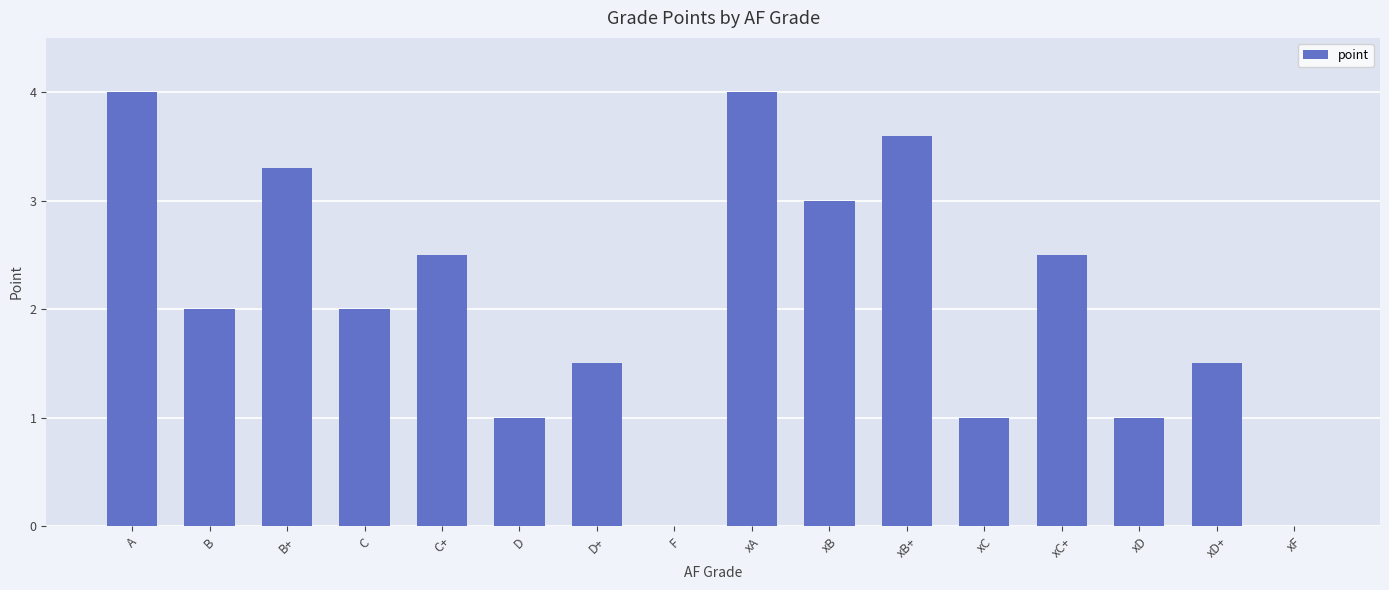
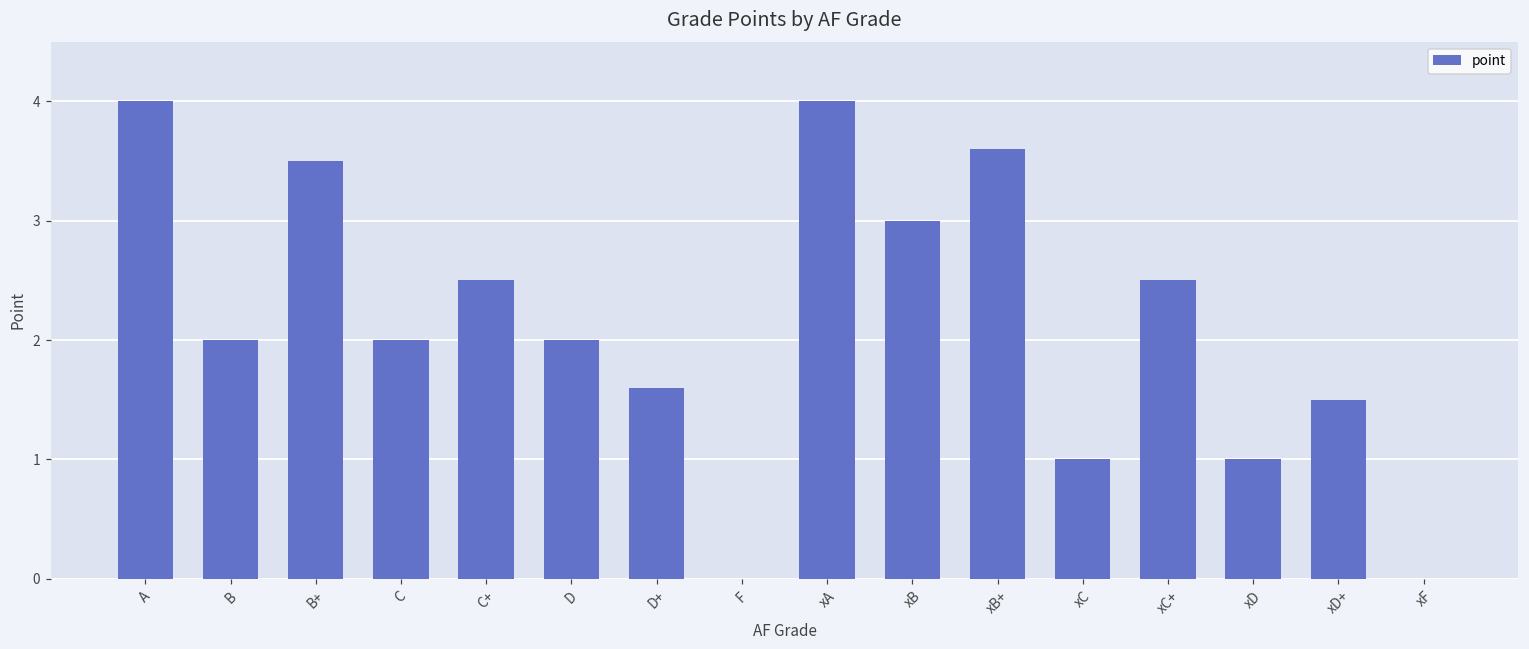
  {
    "A": 4.0,
    "B": 2.0,
-   "B+": 3.3,
+   "B+": 3.5,
    "C": 2.0,
    "C+": 2.5,
-   "D": 1,
-   "D+": 1.5,
+   "D": 2,
+   "D+": 1.6,
    "F": 0.0,
    "xA": 4.0,
    "xB": 3.0,
    "xB+": 3.6,
    "xC": 1.0,
    "xC+": 2.5,
    "xD": 1.0,
    "xD+": 1.5,
    "xF": 0.0
  }
